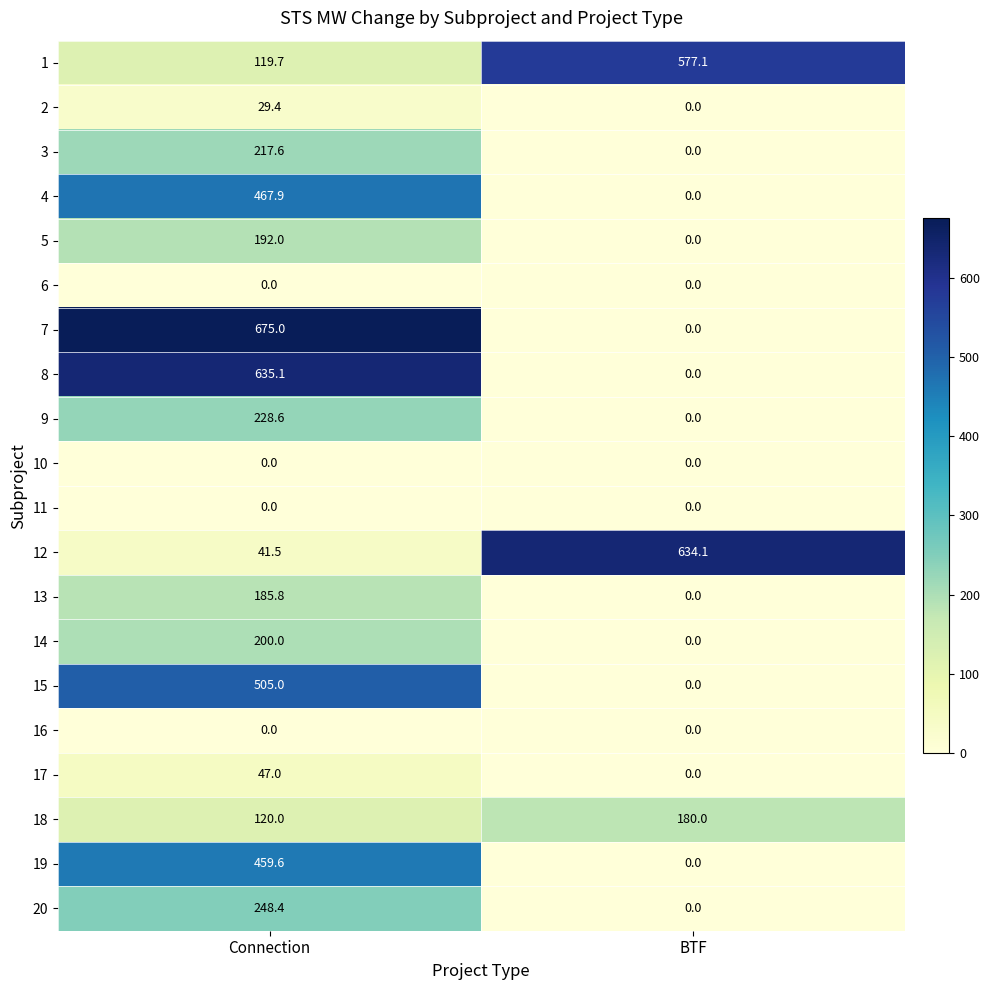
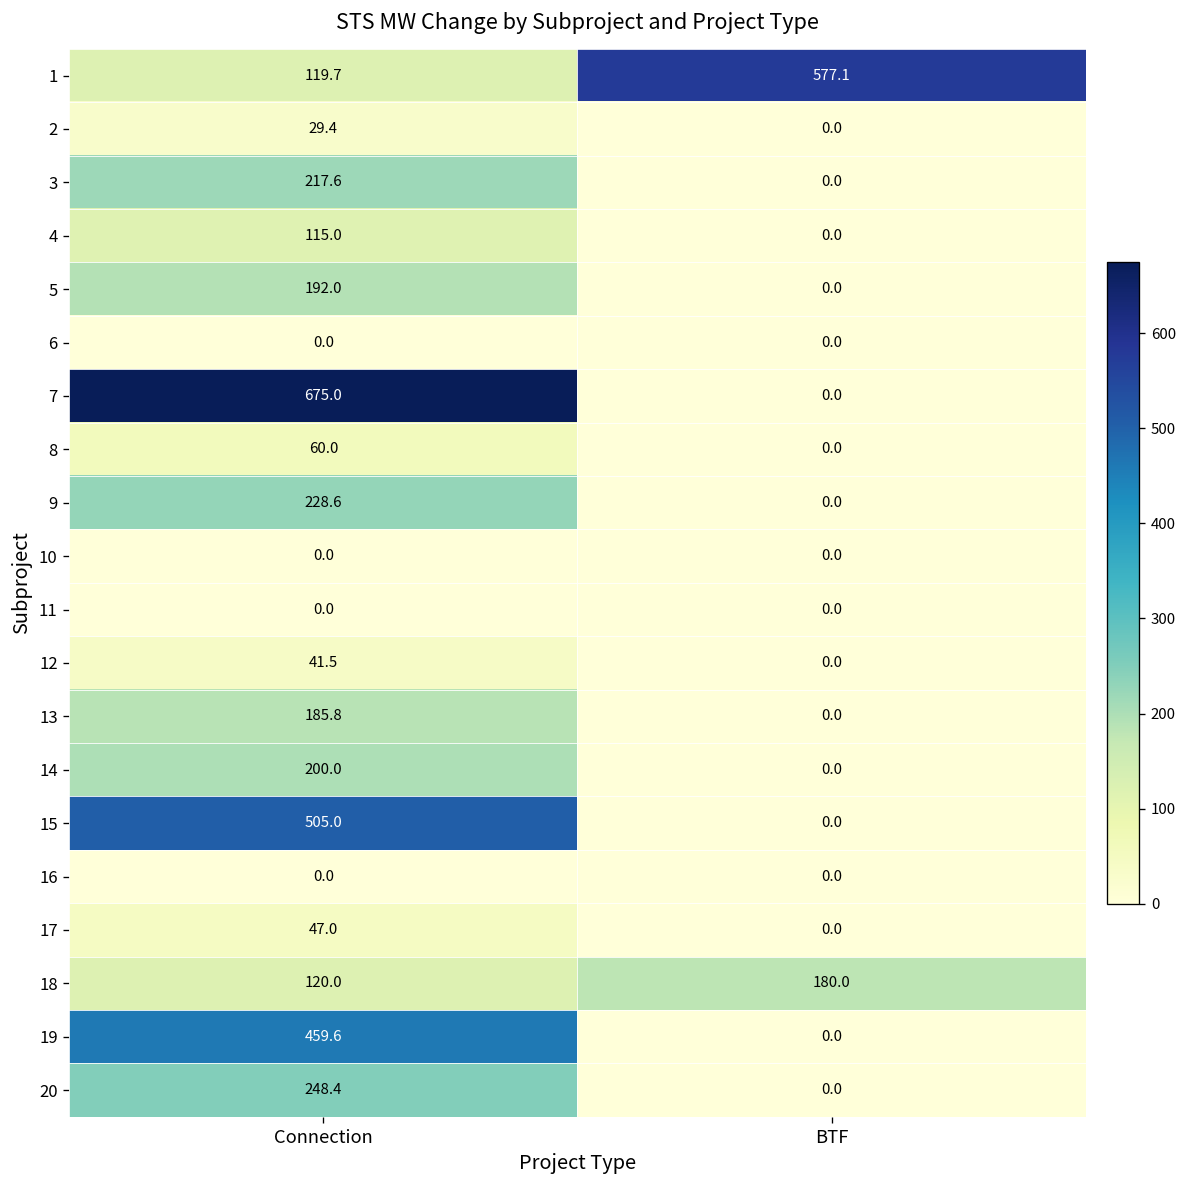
  {
    "1": {
      "Connection": 119.7,
      "BTF": 577.1
    },
    "2": {
      "Connection": 29.4,
      "BTF": 0.0
    },
    "3": {
      "Connection": 217.6,
      "BTF": 0.0
    },
    "4": {
-     "Connection": 467.9,
+     "Connection": 115.0,
      "BTF": 0.0
    },
    "5": {
      "Connection": 192.0,
      "BTF": 0.0
    },
    "6": {
      "Connection": 0.0,
      "BTF": 0.0
    },
    "7": {
      "Connection": 675.0,
      "BTF": 0.0
    },
    "8": {
-     "Connection": 635.1,
+     "Connection": 60.0,
      "BTF": 0.0
    },
    "9": {
      "Connection": 228.6,
      "BTF": 0.0
    },
    "10": {
      "Connection": 0.0,
      "BTF": 0.0
    },
    "11": {
      "Connection": 0.0,
      "BTF": 0.0
    },
    "12": {
      "Connection": 41.5,
-     "BTF": 634.1
+     "BTF": 0.0
    },
    "13": {
      "Connection": 185.8,
      "BTF": 0.0
    },
    "14": {
      "Connection": 200.0,
      "BTF": 0.0
    },
    "15": {
      "Connection": 505.0,
      "BTF": 0.0
    },
    "16": {
      "Connection": 0.0,
      "BTF": 0.0
    },
    "17": {
      "Connection": 47.0,
      "BTF": 0.0
    },
    "18": {
      "Connection": 120.0,
      "BTF": 180.0
    },
    "19": {
      "Connection": 459.6,
      "BTF": 0.0
    },
    "20": {
      "Connection": 248.4,
      "BTF": 0.0
    }
  }
